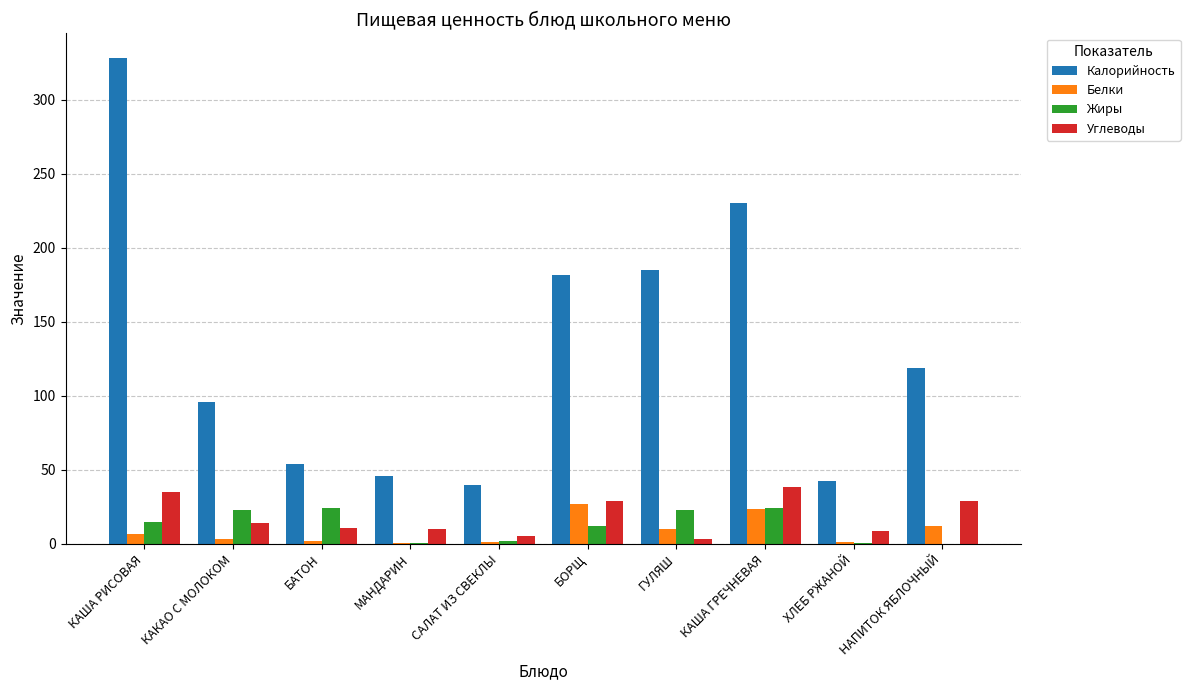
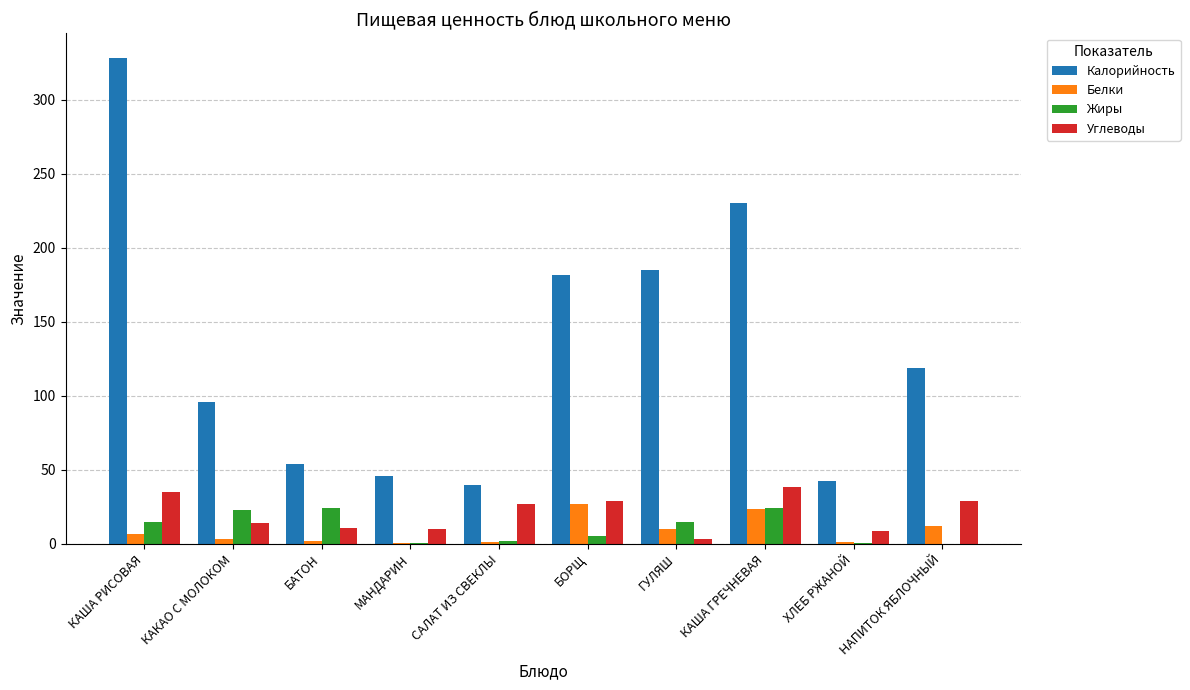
  {
    "Калорийность": {
      "КАША РИСОВАЯ": 329,
      "КАКАО С МОЛОКОМ": 96,
      "БАТОН": 54,
      "МАНДАРИН": 46,
      "САЛАТ ИЗ СВЕКЛЫ": 40,
      "БОРЩ": 181,
      "ГУЛЯШ": 185,
      "КАША ГРЕЧНЕВАЯ": 230,
      "ХЛЕБ РЖАНОЙ": 42,
      "НАПИТОК ЯБЛОЧНЫЙ": 118
    },
    "Белки": {
      "КАША РИСОВАЯ": 7,
      "КАКАО С МОЛОКОМ": 3,
      "БОРЩ": 27,
      "ГУЛЯШ": 10,
      "КАША ГРЕЧНЕВАЯ": 23,
      "НАПИТОК ЯБЛОЧНЫЙ": 12
    },
    "Жиры": {
      "КАША РИСОВАЯ": 14,
      "КАКАО С МОЛОКОМ": 23,
      "БАТОН": 24,
      "САЛАТ ИЗ СВЕКЛЫ": 2,
-     "БОРЩ": 12,
-     "ГУЛЯШ": 22,
+     "БОРЩ": 5,
+     "ГУЛЯШ": 14,
      "КАША ГРЕЧНЕВАЯ": 24,
      "НАПИТОК ЯБЛОЧНЫЙ": 0
    },
    "Углеводы": {
      "КАША РИСОВАЯ": 35,
      "КАКАО С МОЛОКОМ": 14,
      "БАТОН": 10,
      "МАНДАРИН": 10,
-     "САЛАТ ИЗ СВЕКЛЫ": 5,
+     "САЛАТ ИЗ СВЕКЛЫ": 27,
      "БОРЩ": 29,
      "ГУЛЯШ": 3,
      "КАША ГРЕЧНЕВАЯ": 38,
      "ХЛЕБ РЖАНОЙ": 9,
      "НАПИТОК ЯБЛОЧНЫЙ": 29
    }
  }
